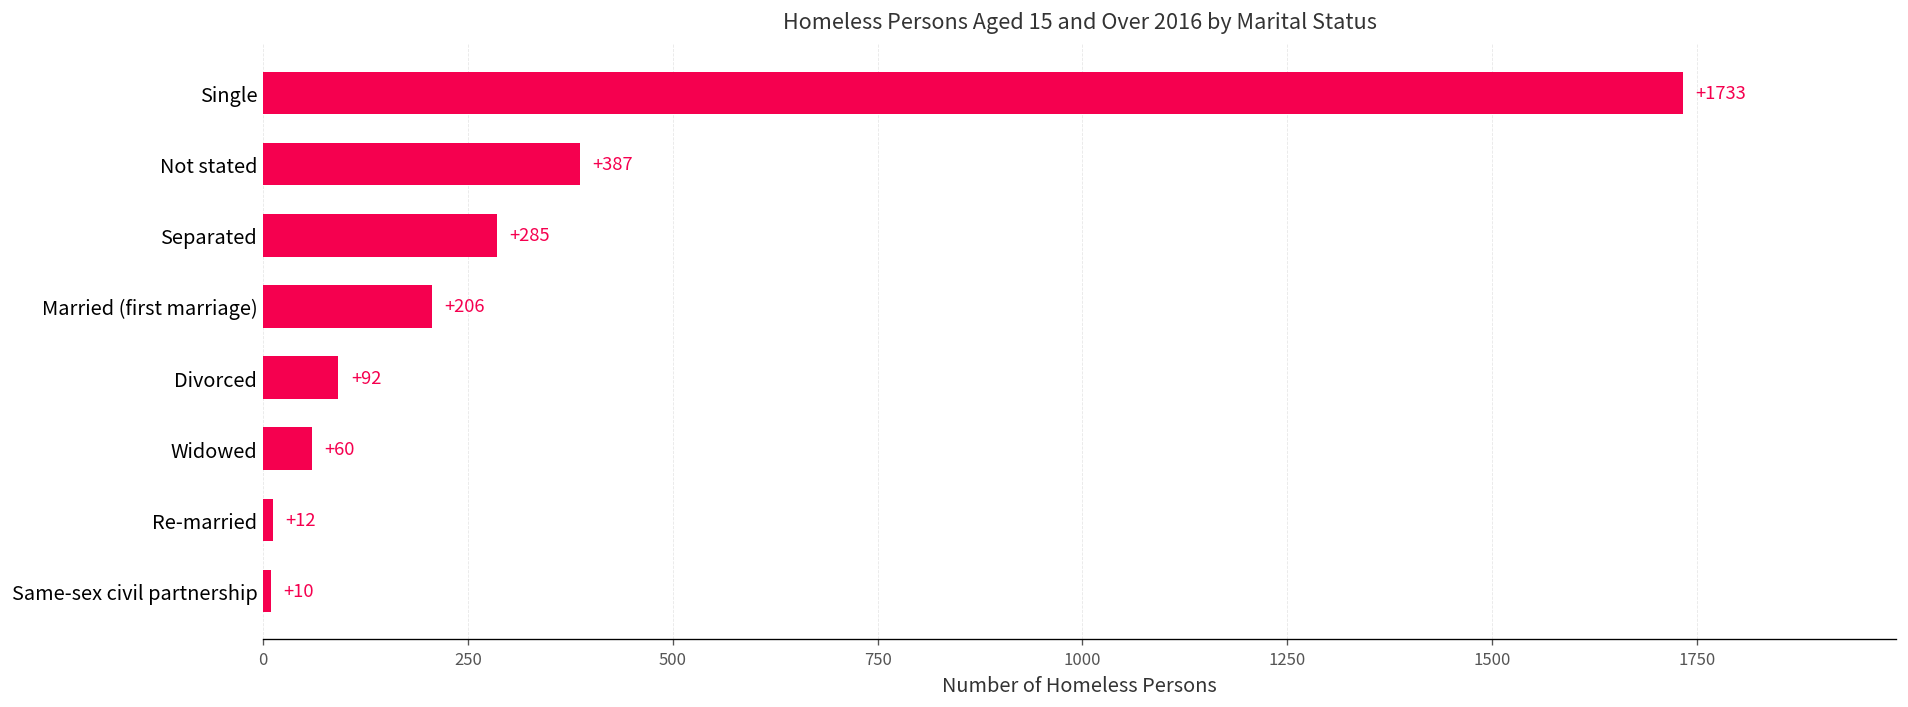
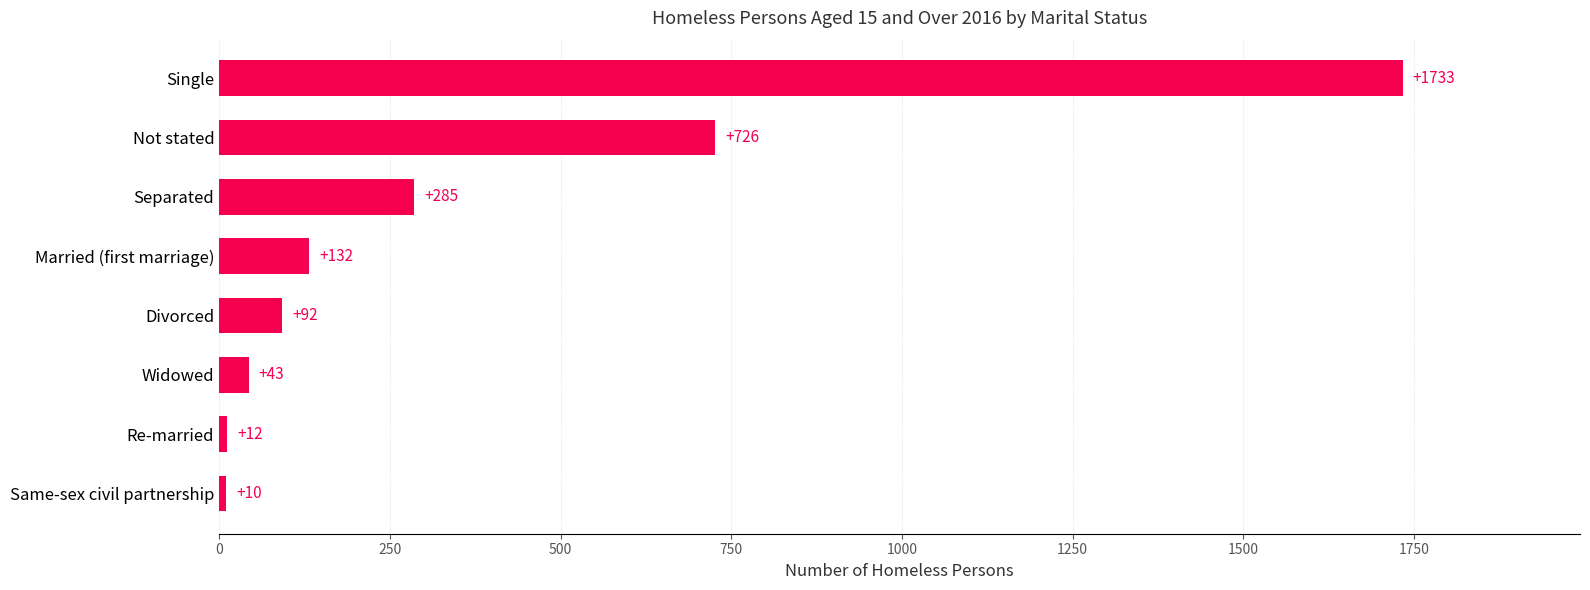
  {
    "Single": "+1733",
-   "Not stated": "+387",
+   "Not stated": "+726",
    "Separated": "+285",
-   "Married (first marriage)": "+206",
+   "Married (first marriage)": "+132",
    "Divorced": "+92",
-   "Widowed": "+60",
+   "Widowed": "+43",
    "Re-married": "+12",
    "Same-sex civil partnership": "+10"
  }
